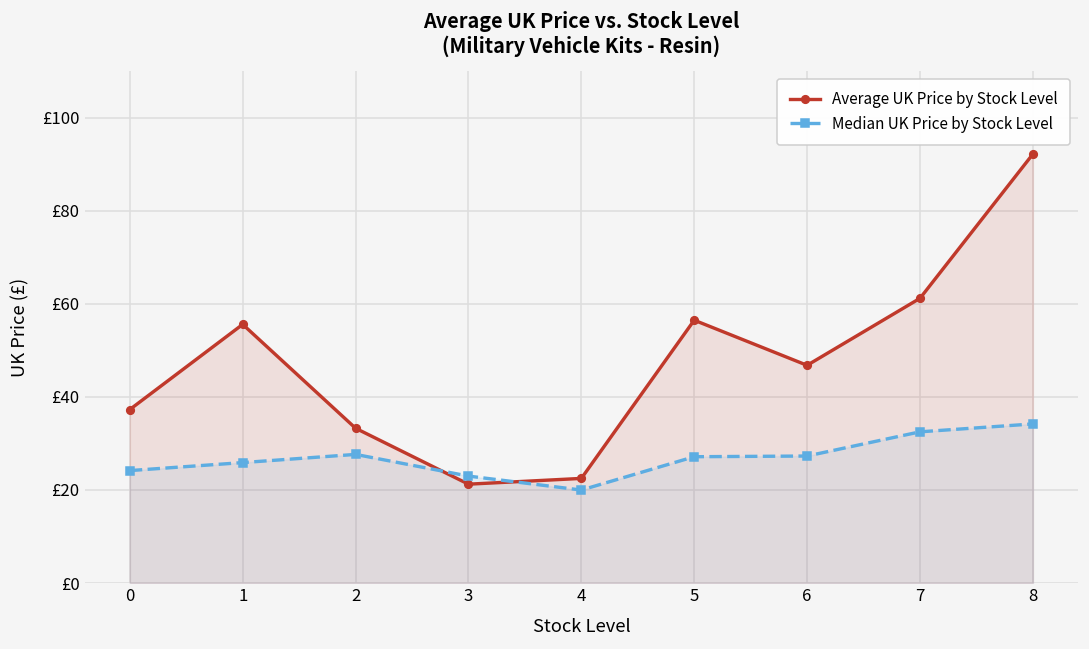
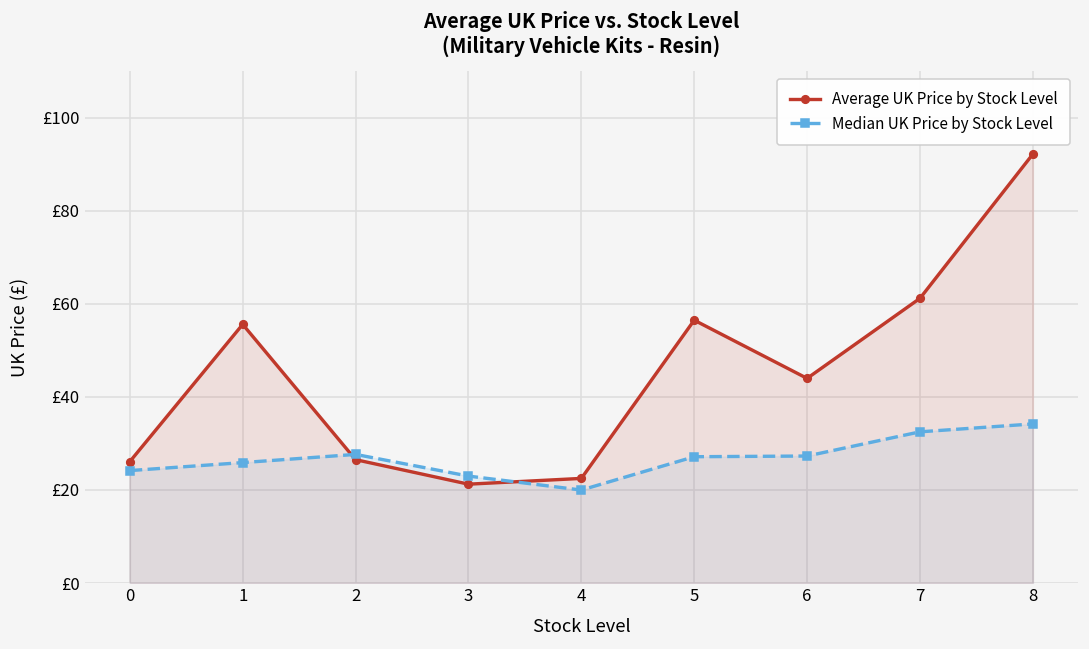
  {
    "Average UK Price by Stock Level": {
-     "0": "£37",
+     "0": "£26",
      "1": "£56",
-     "2": "£33",
+     "2": "£27",
      "3": "£21",
      "4": "£22",
      "5": "£57",
-     "6": "£47",
+     "6": "£44",
      "7": "£61",
      "8": "£92"
    },
    "Median UK Price by Stock Level": {
      "0": "£24",
      "1": "£26",
      "2": "£28",
      "3": "£23",
      "4": "£20",
      "5": "£27",
      "6": "£27",
      "7": "£33",
      "8": "£34"
    }
  }
